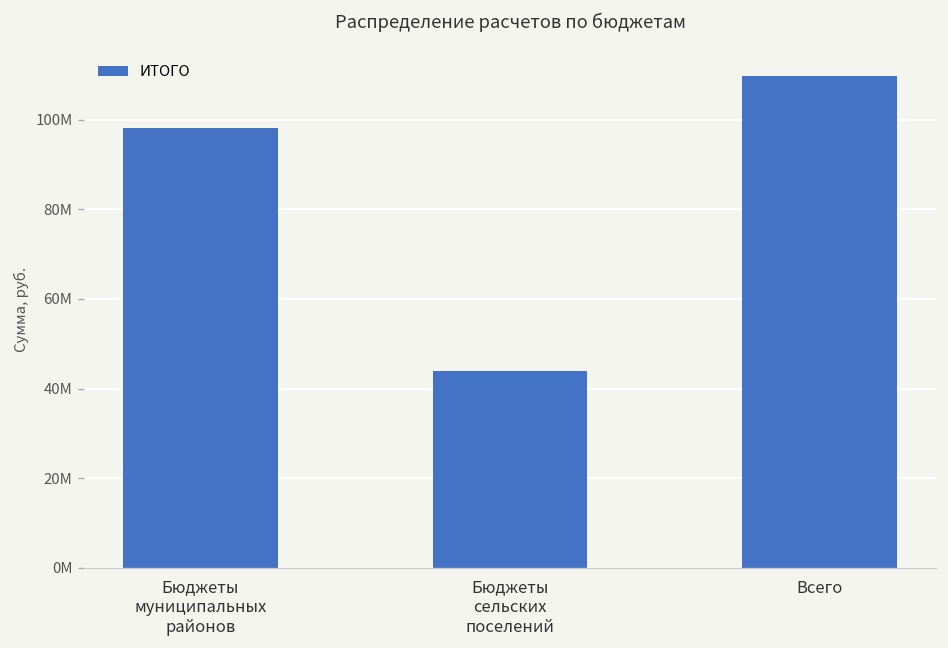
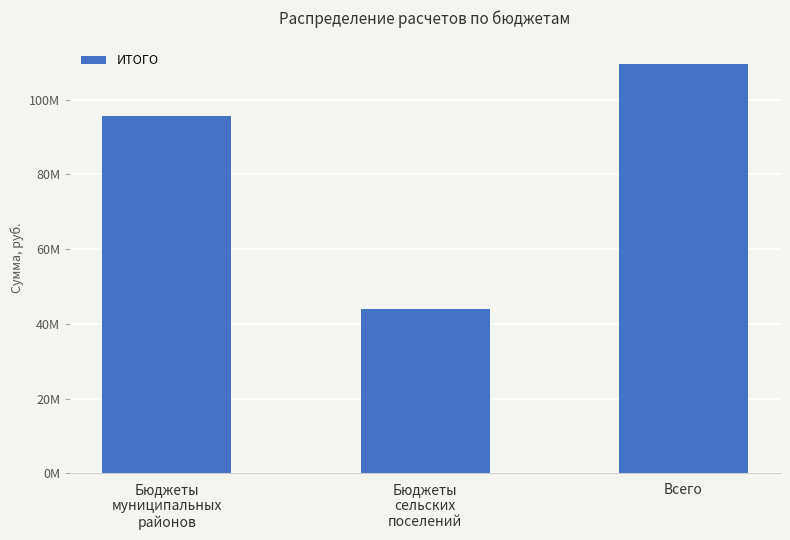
  {
-   "Бюджеты муниципальных районов": 98000000,
+   "Бюджеты муниципальных районов": 96000000,
    "Бюджеты сельских поселений": 44000000,
    "Всего": 110000000
  }
